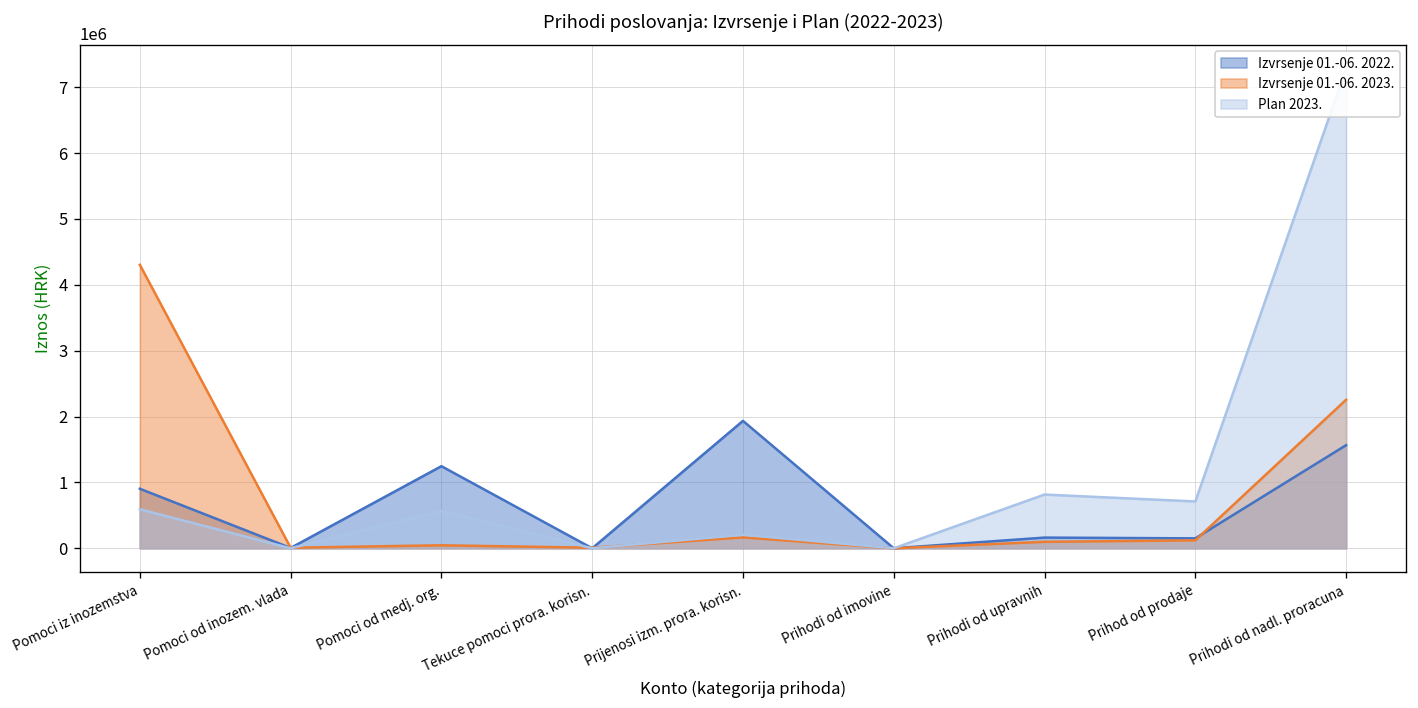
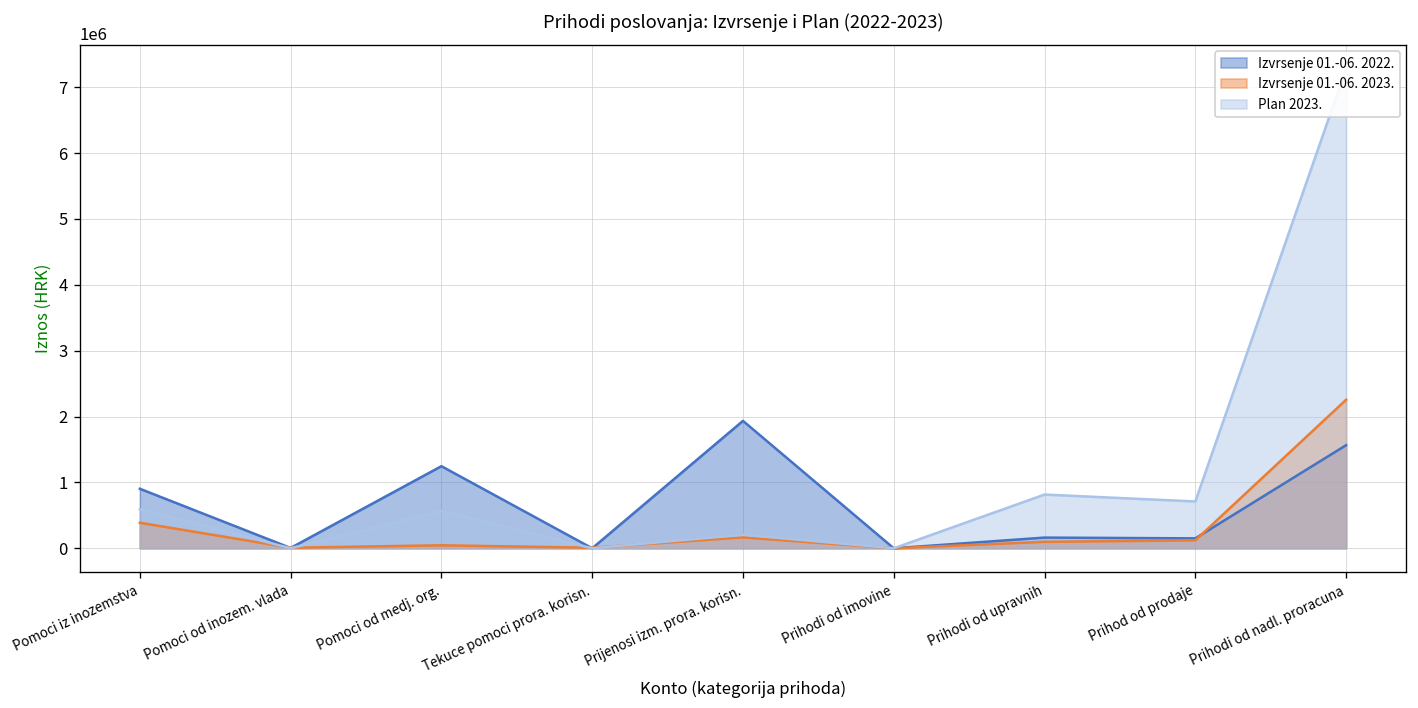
  {
    "Izvrsenje 01.-06. 2022.": {
      "Pomoci iz inozemstva": 900000,
      "Pomoci od medj. org.": 1200000,
      "Prijenosi izm. prora. korisn.": 1900000,
      "Prihodi od upravnih": 200000,
      "Prihodi od nadl. proracuna": 1600000
    },
    "Izvrsenje 01.-06. 2023.": {
-     "Pomoci iz inozemstva": 4300000,
+     "Pomoci iz inozemstva": 400000,
      "Pomoci od medj. org.": 0,
      "Prihodi od upravnih": 100000,
      "Prihodi od nadl. proracuna": 2300000
    },
    "Plan 2023.": {
      "Pomoci iz inozemstva": 600000,
      "Pomoci od medj. org.": 600000,
      "Prihodi od upravnih": 800000,
      "Prihod od prodaje": 700000
    }
  }
